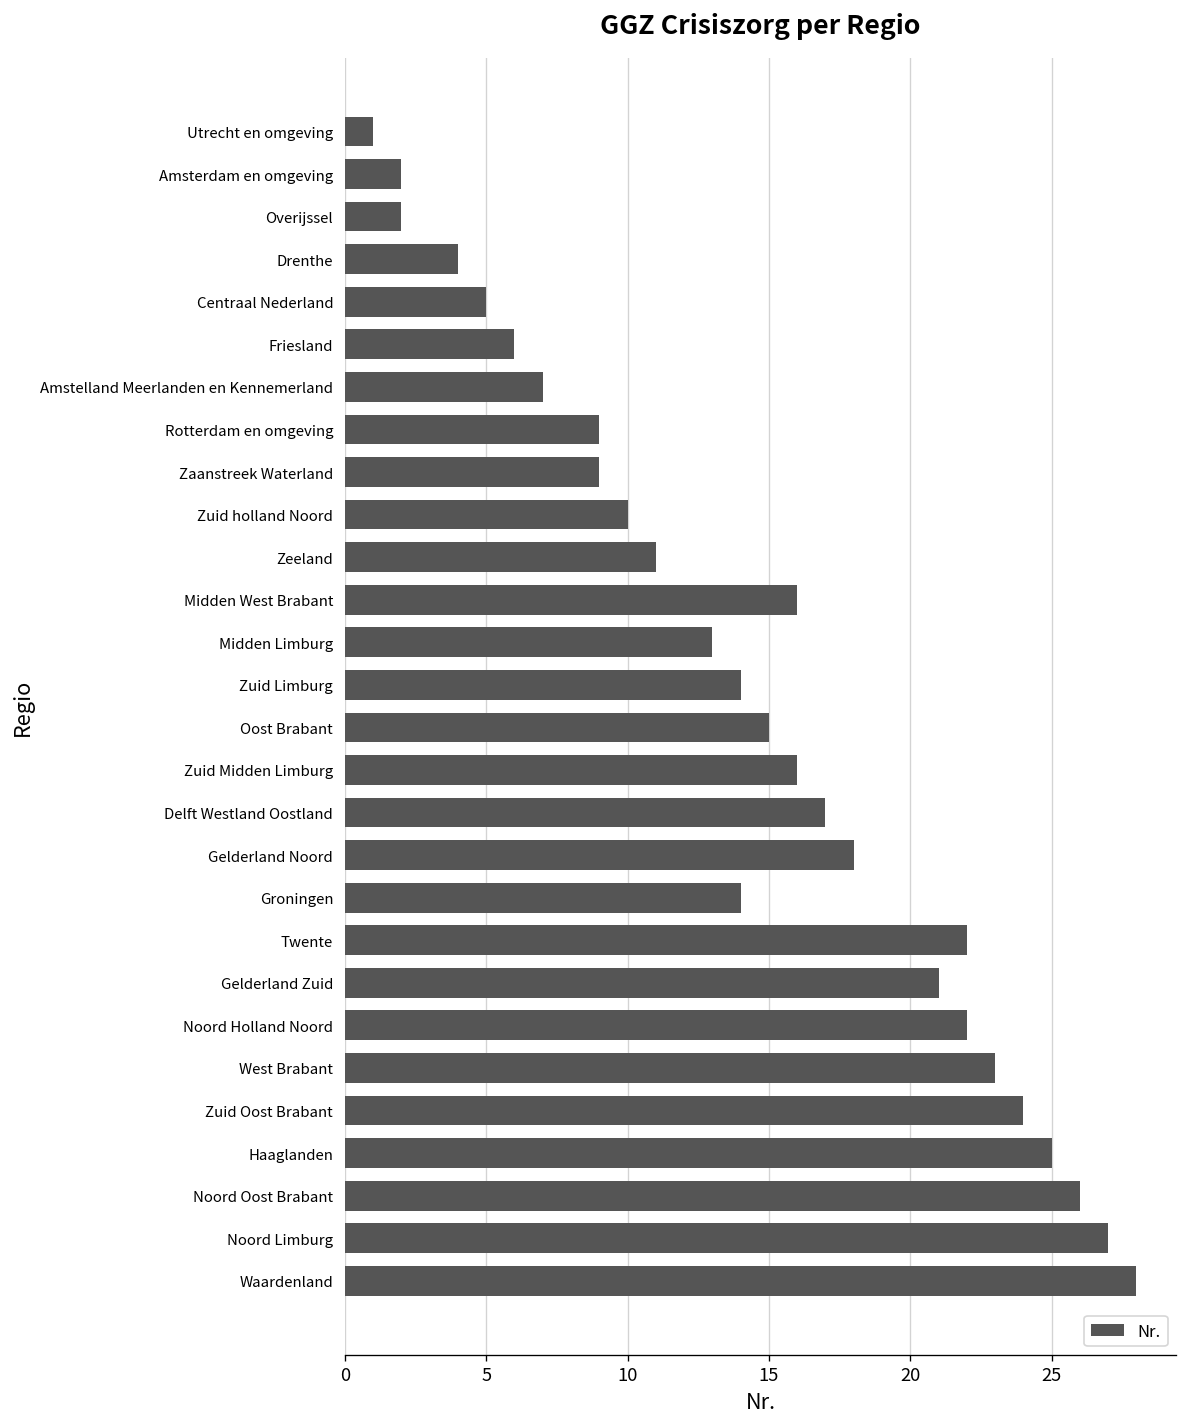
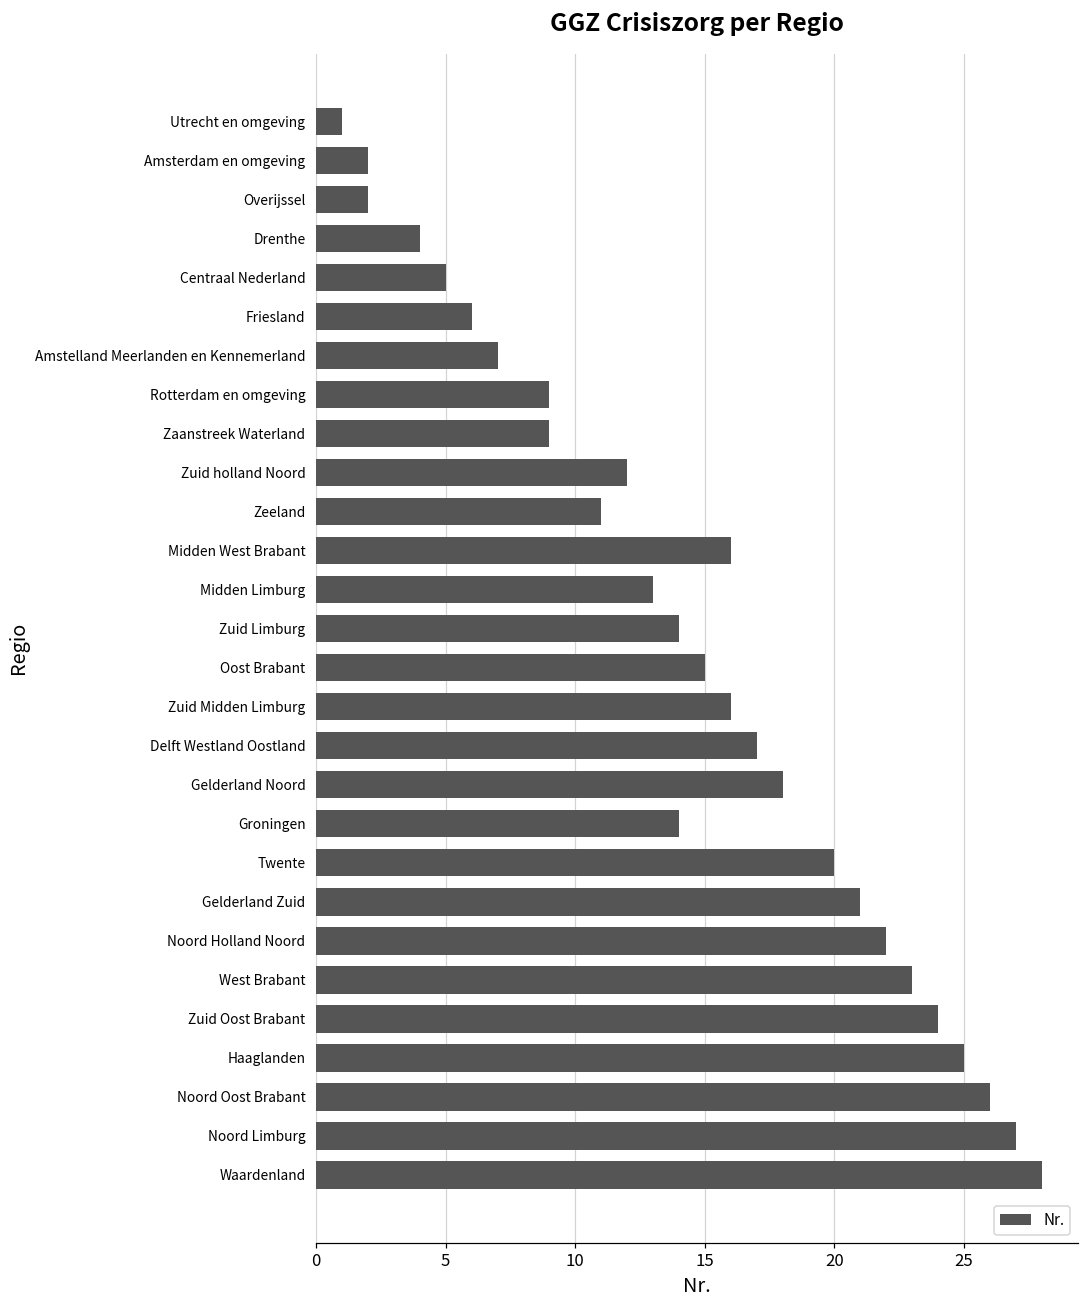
  {
    "Utrecht en omgeving": 1,
    "Amsterdam en omgeving": 2,
    "Overijssel": 2,
    "Drenthe": 4,
    "Centraal Nederland": 5,
    "Friesland": 6,
    "Amstelland Meerlanden en Kennemerland": 7,
    "Rotterdam en omgeving": 9,
    "Zaanstreek Waterland": 9,
-   "Zuid holland Noord": 10,
+   "Zuid holland Noord": 12,
    "Zeeland": 11,
    "Midden West Brabant": 16,
    "Midden Limburg": 13,
    "Zuid Limburg": 14,
    "Oost Brabant": 15,
    "Zuid Midden Limburg": 16,
    "Delft Westland Oostland": 17,
    "Gelderland Noord": 18,
    "Groningen": 14,
-   "Twente": 22,
+   "Twente": 20,
    "Gelderland Zuid": 21,
    "Noord Holland Noord": 22,
    "West Brabant": 23,
    "Zuid Oost Brabant": 24,
    "Haaglanden": 25,
    "Noord Oost Brabant": 26,
    "Noord Limburg": 27,
    "Waardenland": 28
  }
